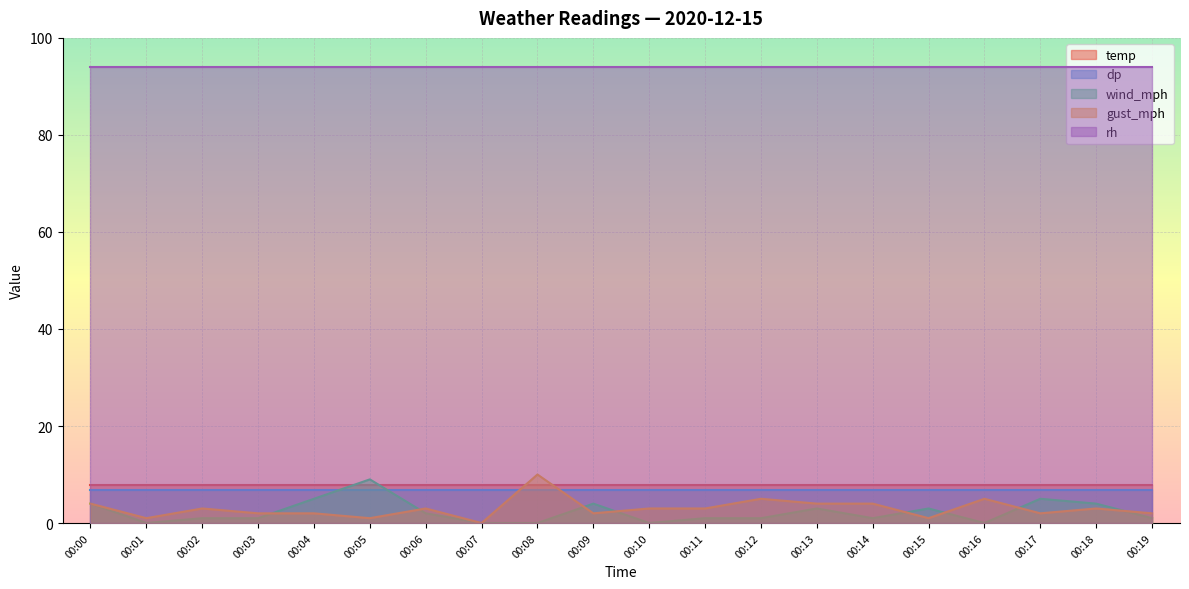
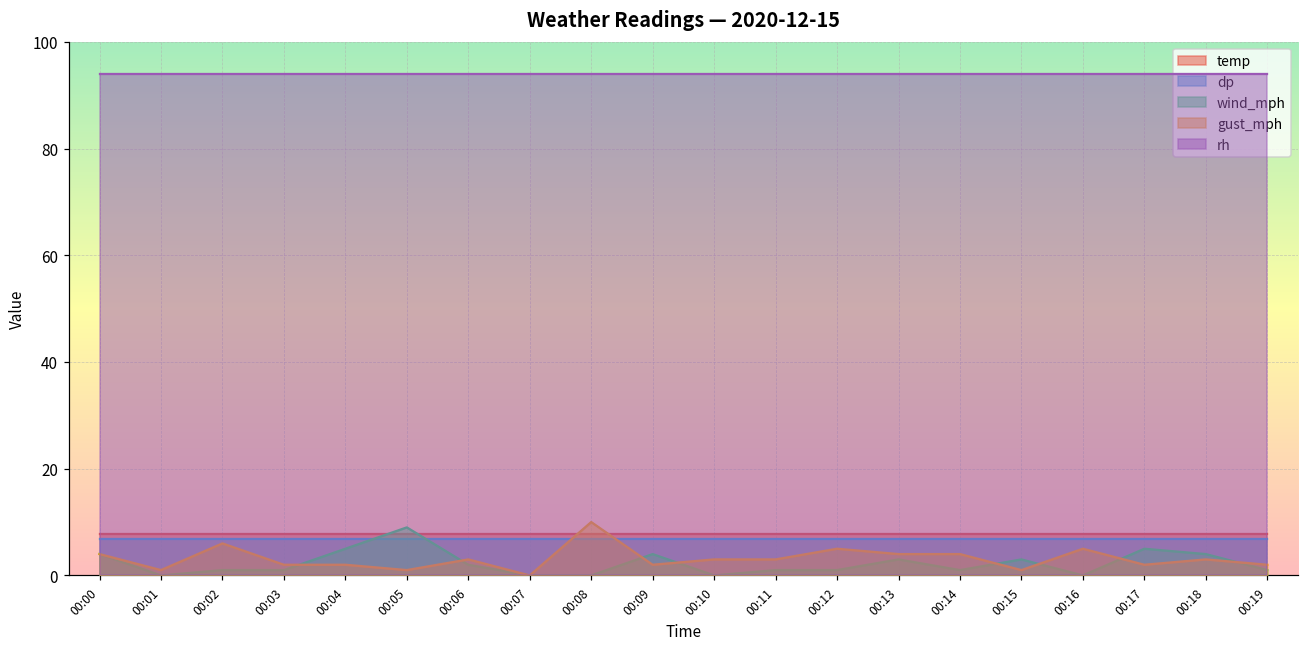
  {
    "temp": {
      "00:00": 8,
      "00:01": 8,
      "00:02": 8,
      "00:03": 8,
      "00:04": 8,
      "00:05": 8,
      "00:06": 8,
      "00:07": 8,
      "00:08": 8,
      "00:09": 8,
      "00:10": 8,
      "00:11": 8,
      "00:12": 8,
      "00:13": 8,
      "00:14": 8,
      "00:15": 8,
      "00:16": 8,
      "00:17": 8,
      "00:18": 8,
      "00:19": 8
    },
    "dp": {
      "00:00": 7,
      "00:01": 7,
      "00:02": 7,
      "00:03": 7,
      "00:04": 7,
      "00:05": 7,
      "00:06": 7,
      "00:07": 7,
      "00:08": 7,
      "00:09": 7,
      "00:10": 7,
      "00:11": 7,
      "00:12": 7,
      "00:13": 7,
      "00:14": 7,
      "00:15": 7,
      "00:16": 7,
      "00:17": 7,
      "00:18": 7,
      "00:19": 7
    },
    "wind_mph": {
      "00:01": 0,
      "00:02": 1,
      "00:03": 1,
      "00:04": 5,
      "00:05": 9,
      "00:06": 2,
      "00:08": 0,
      "00:09": 4,
      "00:10": 0,
      "00:11": 1,
      "00:12": 1,
      "00:13": 3,
      "00:14": 1,
      "00:15": 3,
      "00:16": 0,
      "00:17": 5,
      "00:18": 4,
      "00:19": 1
    },
    "gust_mph": {
      "00:01": 1,
-     "00:02": 3,
+     "00:02": 6,
      "00:03": 2,
      "00:04": 2,
      "00:05": 1,
      "00:06": 3,
      "00:08": 10,
      "00:09": 2,
      "00:10": 3,
      "00:11": 3,
      "00:12": 5,
      "00:13": 4,
      "00:14": 4,
      "00:15": 1,
      "00:16": 5,
      "00:17": 2,
      "00:18": 3,
      "00:19": 2
    },
    "rh": {
      "00:00": 94,
      "00:01": 94,
      "00:02": 94,
      "00:03": 94,
      "00:04": 94,
      "00:05": 94,
      "00:06": 94,
      "00:07": 94,
      "00:08": 94,
      "00:09": 94,
      "00:10": 94,
      "00:11": 94,
      "00:12": 94,
      "00:13": 94,
      "00:14": 94,
      "00:15": 94,
      "00:16": 94,
      "00:17": 94
    }
  }
